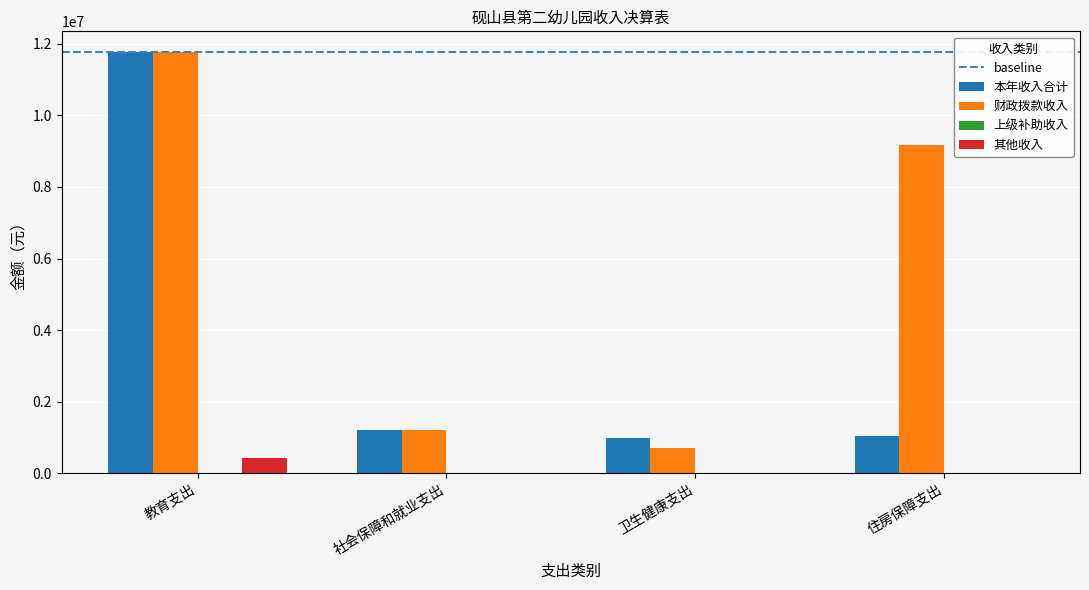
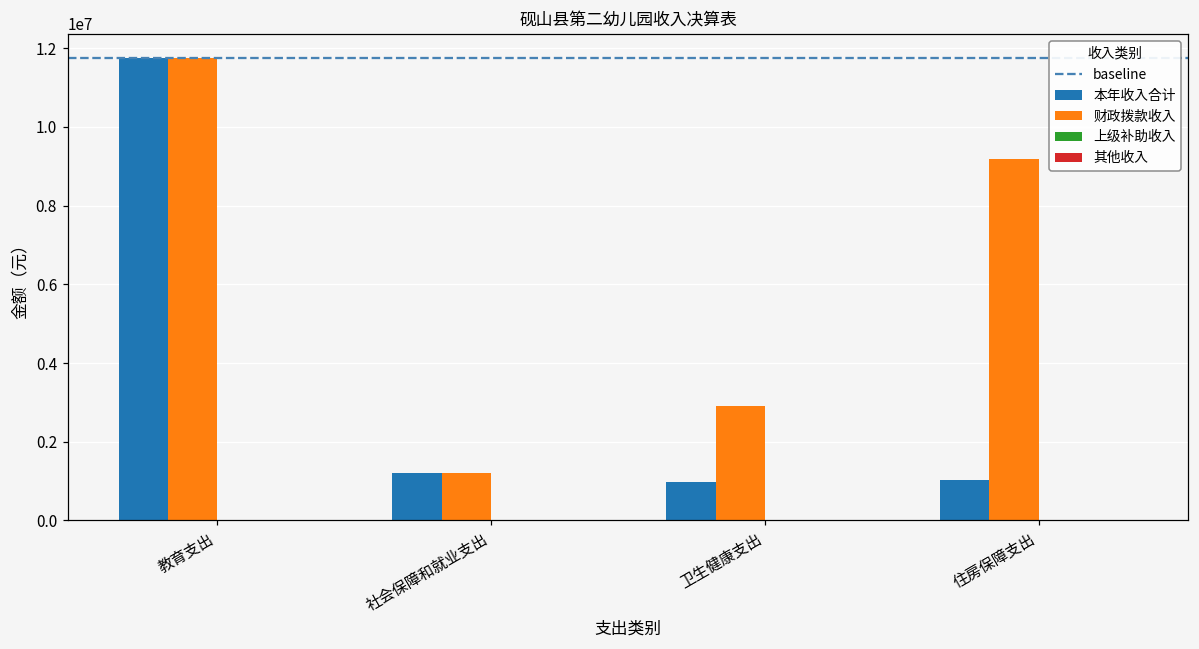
  {
    "本年收入合计": {
      "教育支出": 11800000,
      "社会保障和就业支出": 1200000,
      "卫生健康支出": 1000000,
      "住房保障支出": 1000000
    },
    "财政拨款收入": {
      "教育支出": 11800000,
      "社会保障和就业支出": 1200000,
-     "卫生健康支出": 700000,
+     "卫生健康支出": 2900000,
      "住房保障支出": 9200000
    },
    "上级补助收入": {
      "教育支出": 0,
      "社会保障和就业支出": 0,
      "卫生健康支出": 0,
      "住房保障支出": 0
    },
    "其他收入": {
-     "教育支出": 400000,
+     "教育支出": 0,
      "社会保障和就业支出": 0,
      "卫生健康支出": 0,
      "住房保障支出": 0
    }
  }
